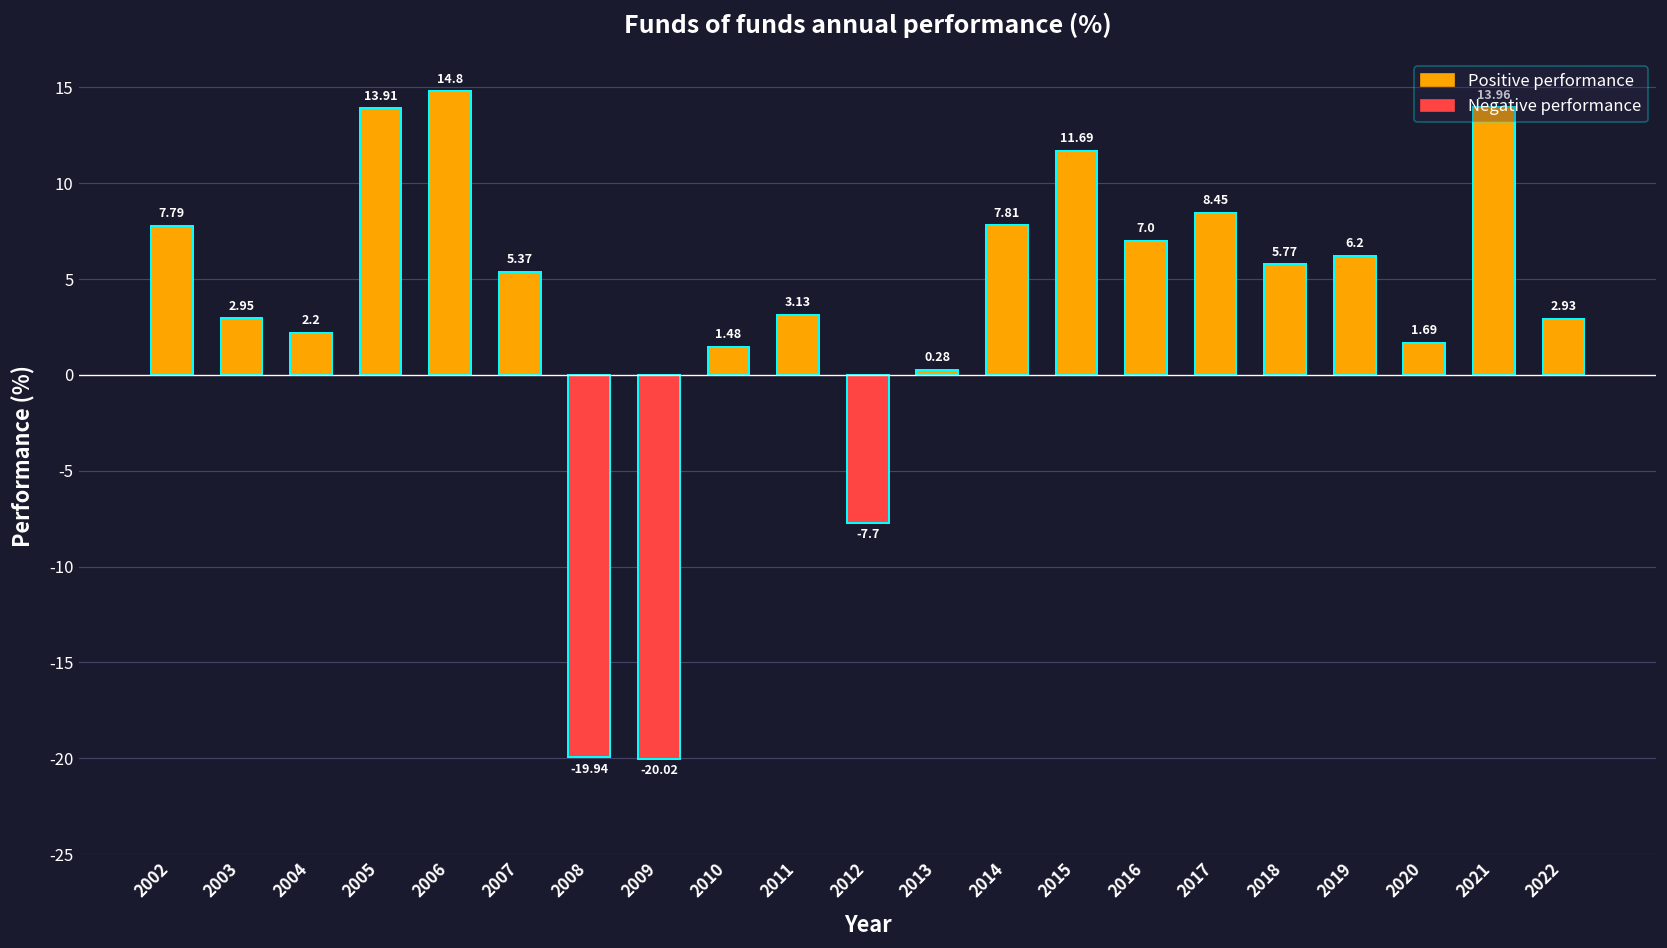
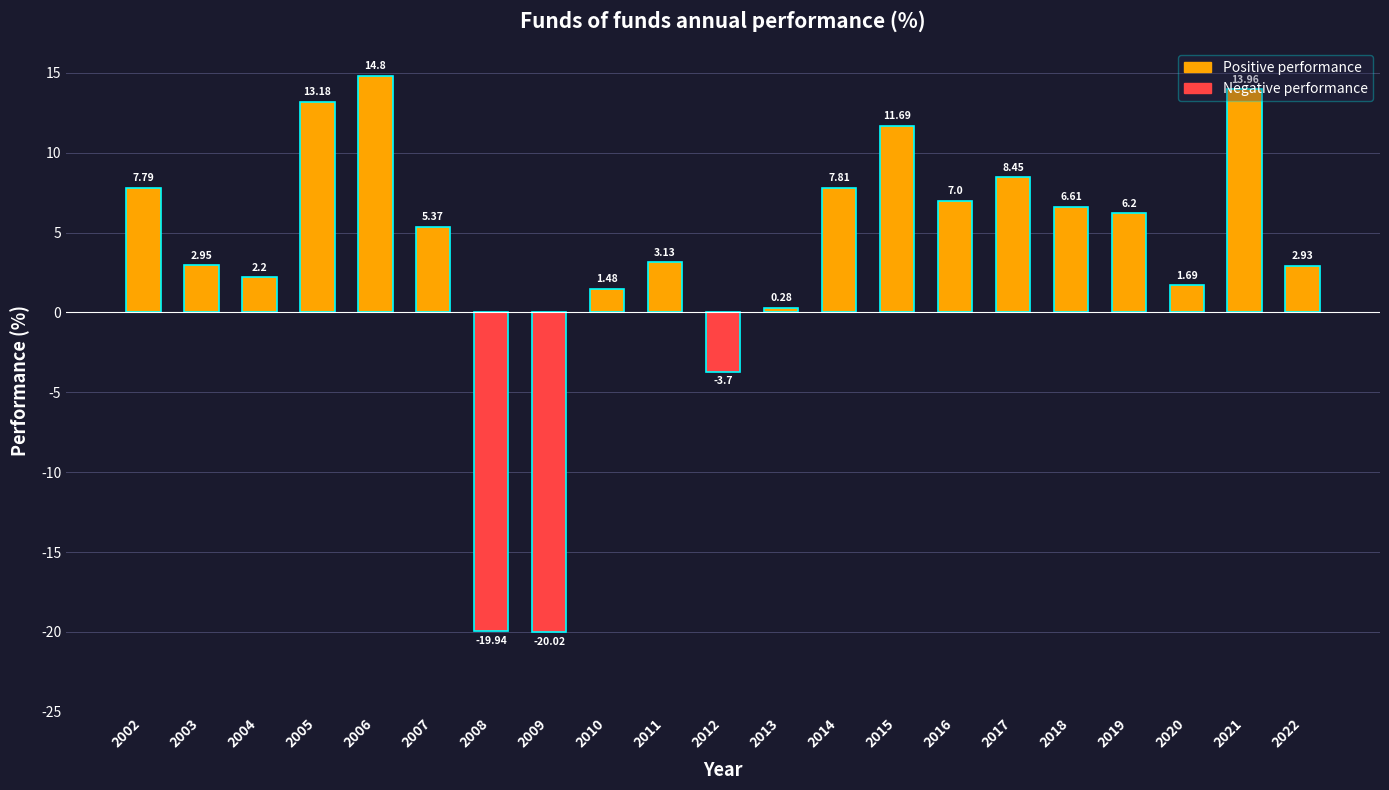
  {
    "2002": 7.79,
    "2003": 2.95,
    "2004": 2.2,
-   "2005": 13.91,
+   "2005": 13.18,
    "2006": 14.8,
    "2007": 5.37,
    "2008": -19.94,
    "2009": -20.02,
    "2010": 1.48,
    "2011": 3.13,
-   "2012": -7.7,
+   "2012": -3.7,
    "2013": 0.28,
    "2014": 7.81,
    "2015": 11.69,
    "2016": 7.0,
    "2017": 8.45,
-   "2018": 5.77,
+   "2018": 6.61,
    "2019": 6.2,
    "2020": 1.69,
    "2022": 2.93
  }
